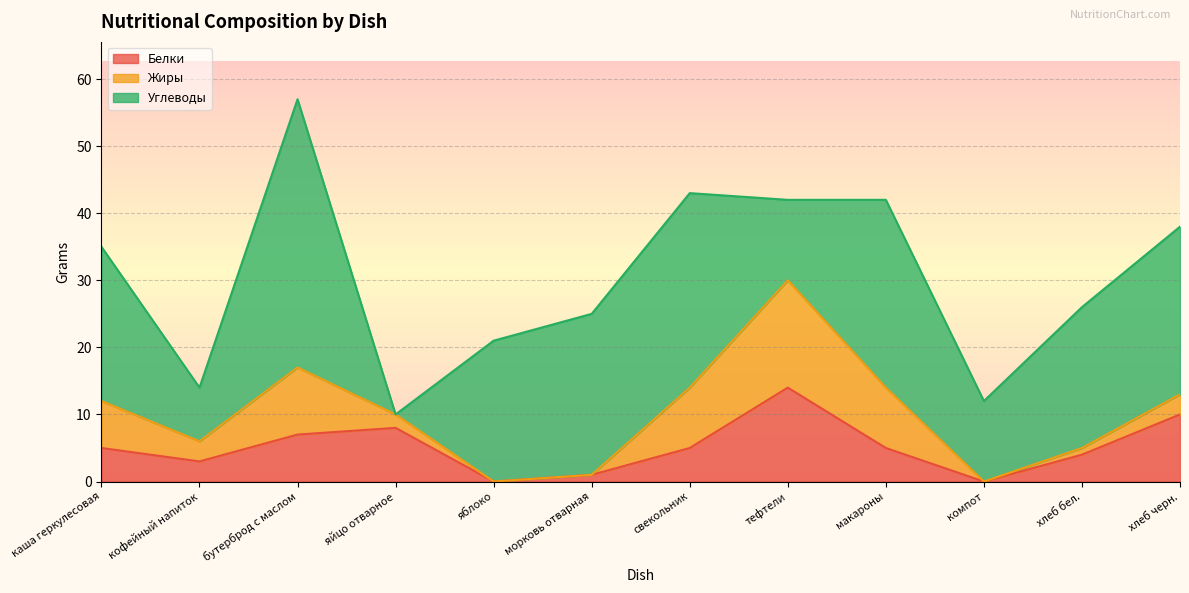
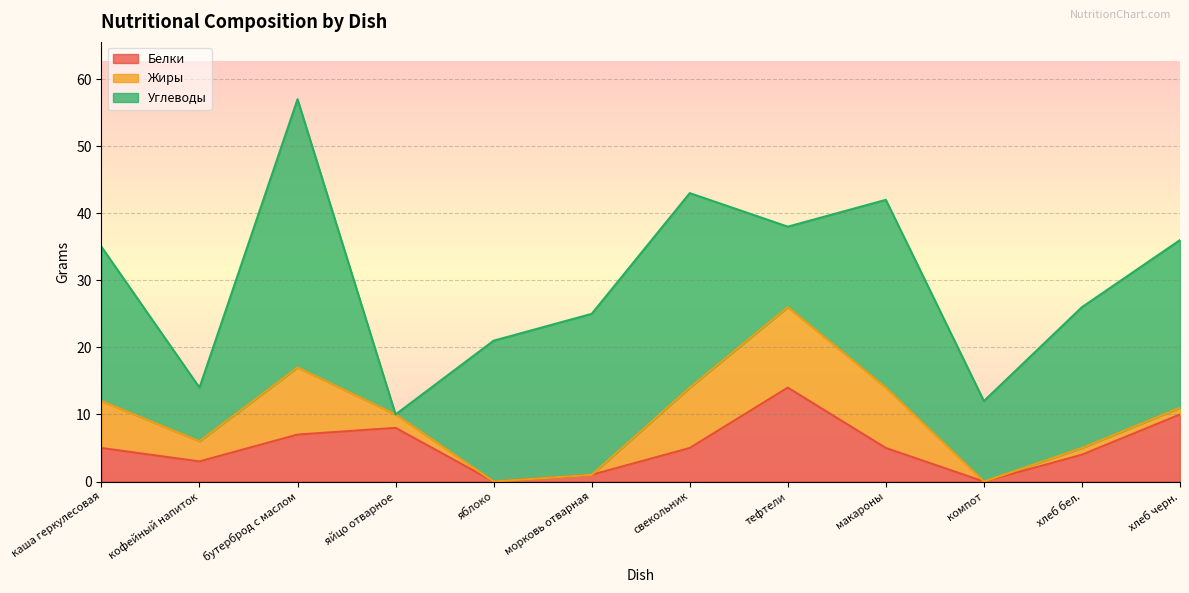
  {
    "Белки": {
      "каша геркулесовая": 5,
      "кофейный напиток": 3,
      "бутерброд с маслом": 7,
      "яйцо отварное": 8,
      "свекольник": 5,
      "тефтели": 14,
      "макароны": 5,
      "хлеб бел.": 4,
      "хлеб черн.": 10
    },
    "Жиры": {
      "каша геркулесовая": 7,
      "кофейный напиток": 3,
      "бутерброд с маслом": 10,
      "свекольник": 9,
-     "тефтели": 16,
+     "тефтели": 12,
      "макароны": 9,
      "хлеб бел.": 1,
-     "хлеб черн.": 3
+     "хлеб черн.": 1
    },
    "Углеводы": {
      "каша геркулесовая": 23,
      "кофейный напиток": 8,
      "бутерброд с маслом": 40,
      "яблоко": 21,
      "морковь отварная": 24,
      "свекольник": 29,
      "тефтели": 12,
      "макароны": 28,
      "компот": 12,
      "хлеб бел.": 21,
      "хлеб черн.": 25
    }
  }
